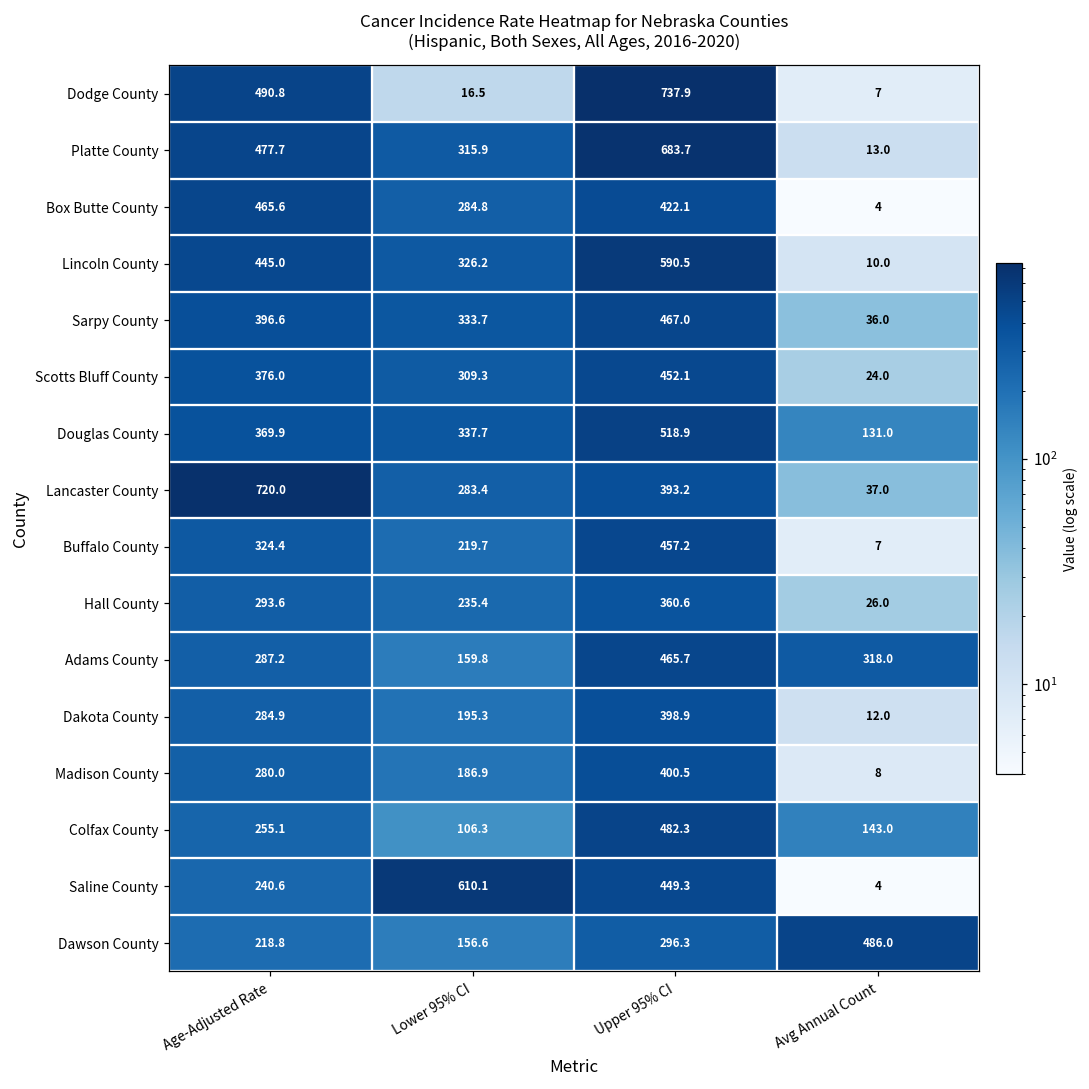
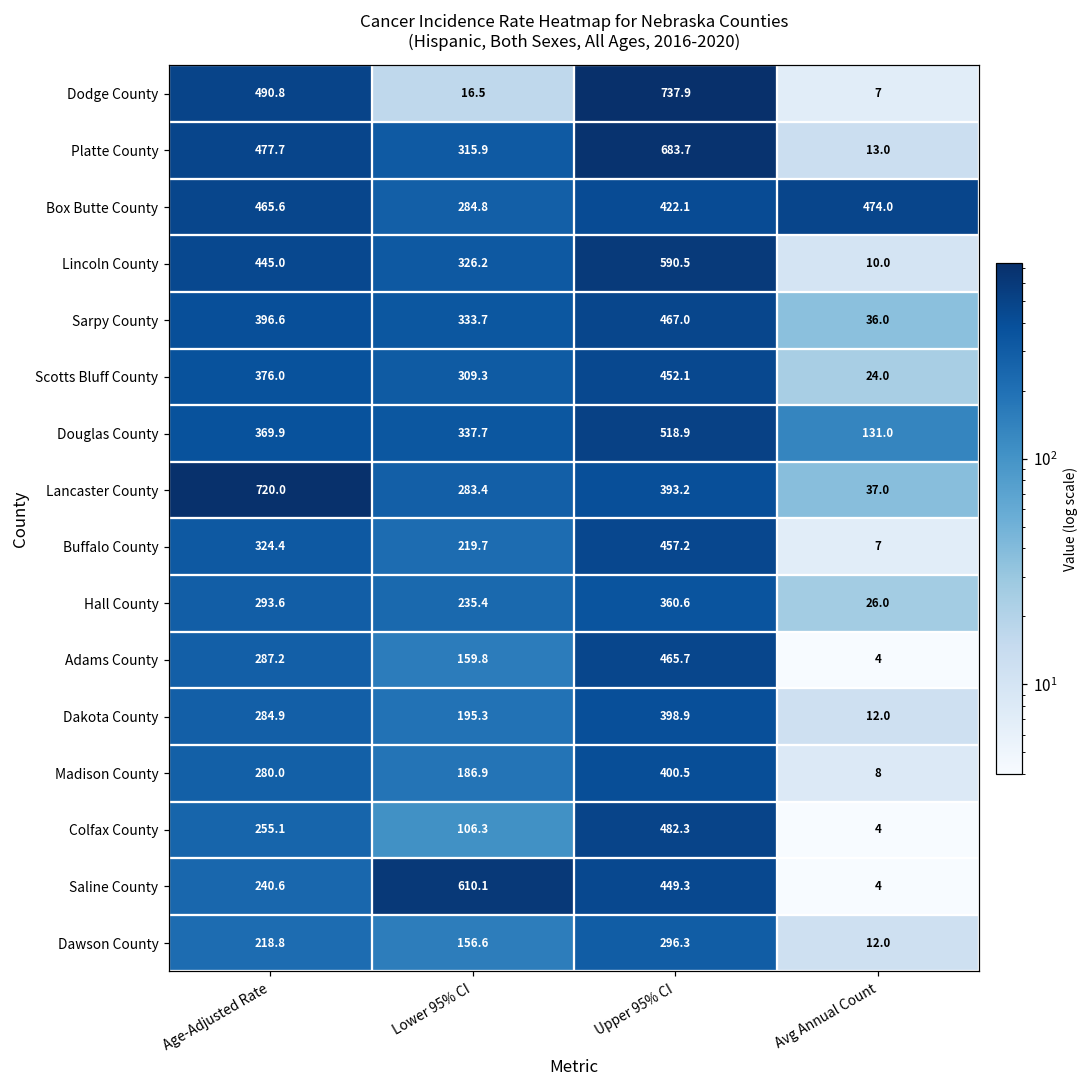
  {
    "Dodge County": {
      "Age-Adjusted Rate": 490.8,
      "Lower 95% CI": 16.5,
      "Upper 95% CI": 737.9,
      "Avg Annual Count": 7
    },
    "Platte County": {
      "Age-Adjusted Rate": 477.7,
      "Lower 95% CI": 315.9,
      "Upper 95% CI": 683.7,
      "Avg Annual Count": 13.0
    },
    "Box Butte County": {
      "Age-Adjusted Rate": 465.6,
      "Lower 95% CI": 284.8,
      "Upper 95% CI": 422.1,
-     "Avg Annual Count": 4
+     "Avg Annual Count": 474.0
    },
    "Lincoln County": {
      "Age-Adjusted Rate": 445.0,
      "Lower 95% CI": 326.2,
      "Upper 95% CI": 590.5,
      "Avg Annual Count": 10.0
    },
    "Sarpy County": {
      "Age-Adjusted Rate": 396.6,
      "Lower 95% CI": 333.7,
      "Upper 95% CI": 467.0,
      "Avg Annual Count": 36.0
    },
    "Scotts Bluff County": {
      "Age-Adjusted Rate": 376.0,
      "Lower 95% CI": 309.3,
      "Upper 95% CI": 452.1,
      "Avg Annual Count": 24.0
    },
    "Douglas County": {
      "Age-Adjusted Rate": 369.9,
      "Lower 95% CI": 337.7,
      "Upper 95% CI": 518.9,
      "Avg Annual Count": 131.0
    },
    "Lancaster County": {
      "Age-Adjusted Rate": 720.0,
      "Lower 95% CI": 283.4,
      "Upper 95% CI": 393.2,
      "Avg Annual Count": 37.0
    },
    "Buffalo County": {
      "Age-Adjusted Rate": 324.4,
      "Lower 95% CI": 219.7,
      "Upper 95% CI": 457.2,
      "Avg Annual Count": 7
    },
    "Hall County": {
      "Age-Adjusted Rate": 293.6,
      "Lower 95% CI": 235.4,
      "Upper 95% CI": 360.6,
      "Avg Annual Count": 26.0
    },
    "Adams County": {
      "Age-Adjusted Rate": 287.2,
      "Lower 95% CI": 159.8,
      "Upper 95% CI": 465.7,
-     "Avg Annual Count": 318.0
+     "Avg Annual Count": 4
    },
    "Dakota County": {
      "Age-Adjusted Rate": 284.9,
      "Lower 95% CI": 195.3,
      "Upper 95% CI": 398.9,
      "Avg Annual Count": 12.0
    },
    "Madison County": {
      "Age-Adjusted Rate": 280.0,
      "Lower 95% CI": 186.9,
      "Upper 95% CI": 400.5,
      "Avg Annual Count": 8
    },
    "Colfax County": {
      "Age-Adjusted Rate": 255.1,
      "Lower 95% CI": 106.3,
      "Upper 95% CI": 482.3,
-     "Avg Annual Count": 143.0
+     "Avg Annual Count": 4
    },
    "Saline County": {
      "Age-Adjusted Rate": 240.6,
      "Lower 95% CI": 610.1,
      "Upper 95% CI": 449.3,
      "Avg Annual Count": 4
    },
    "Dawson County": {
      "Age-Adjusted Rate": 218.8,
      "Lower 95% CI": 156.6,
      "Upper 95% CI": 296.3,
-     "Avg Annual Count": 486.0
+     "Avg Annual Count": 12.0
    }
  }
